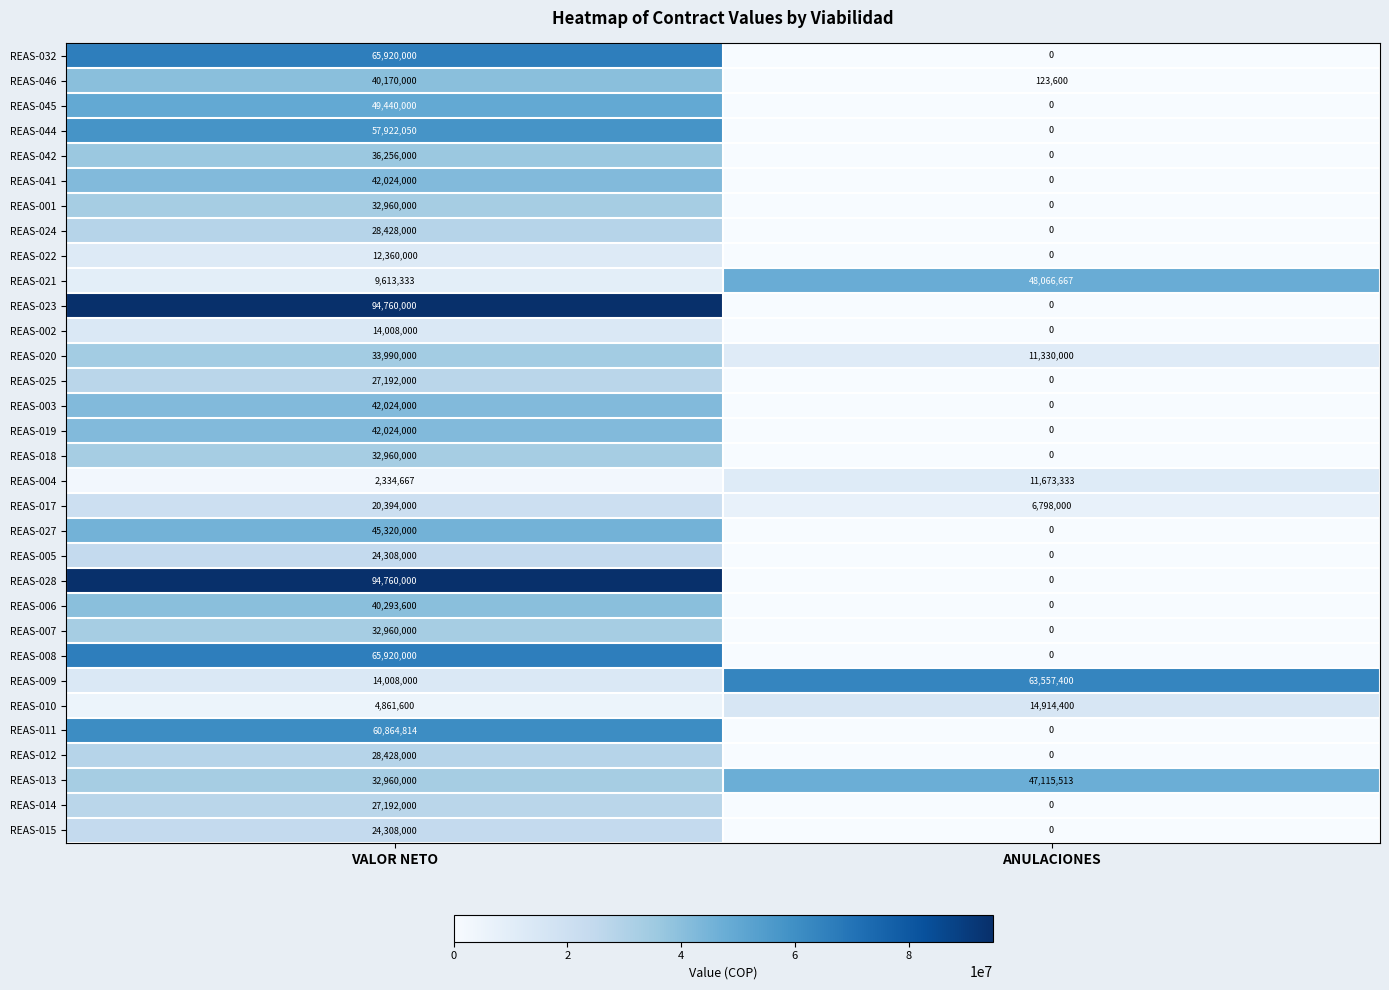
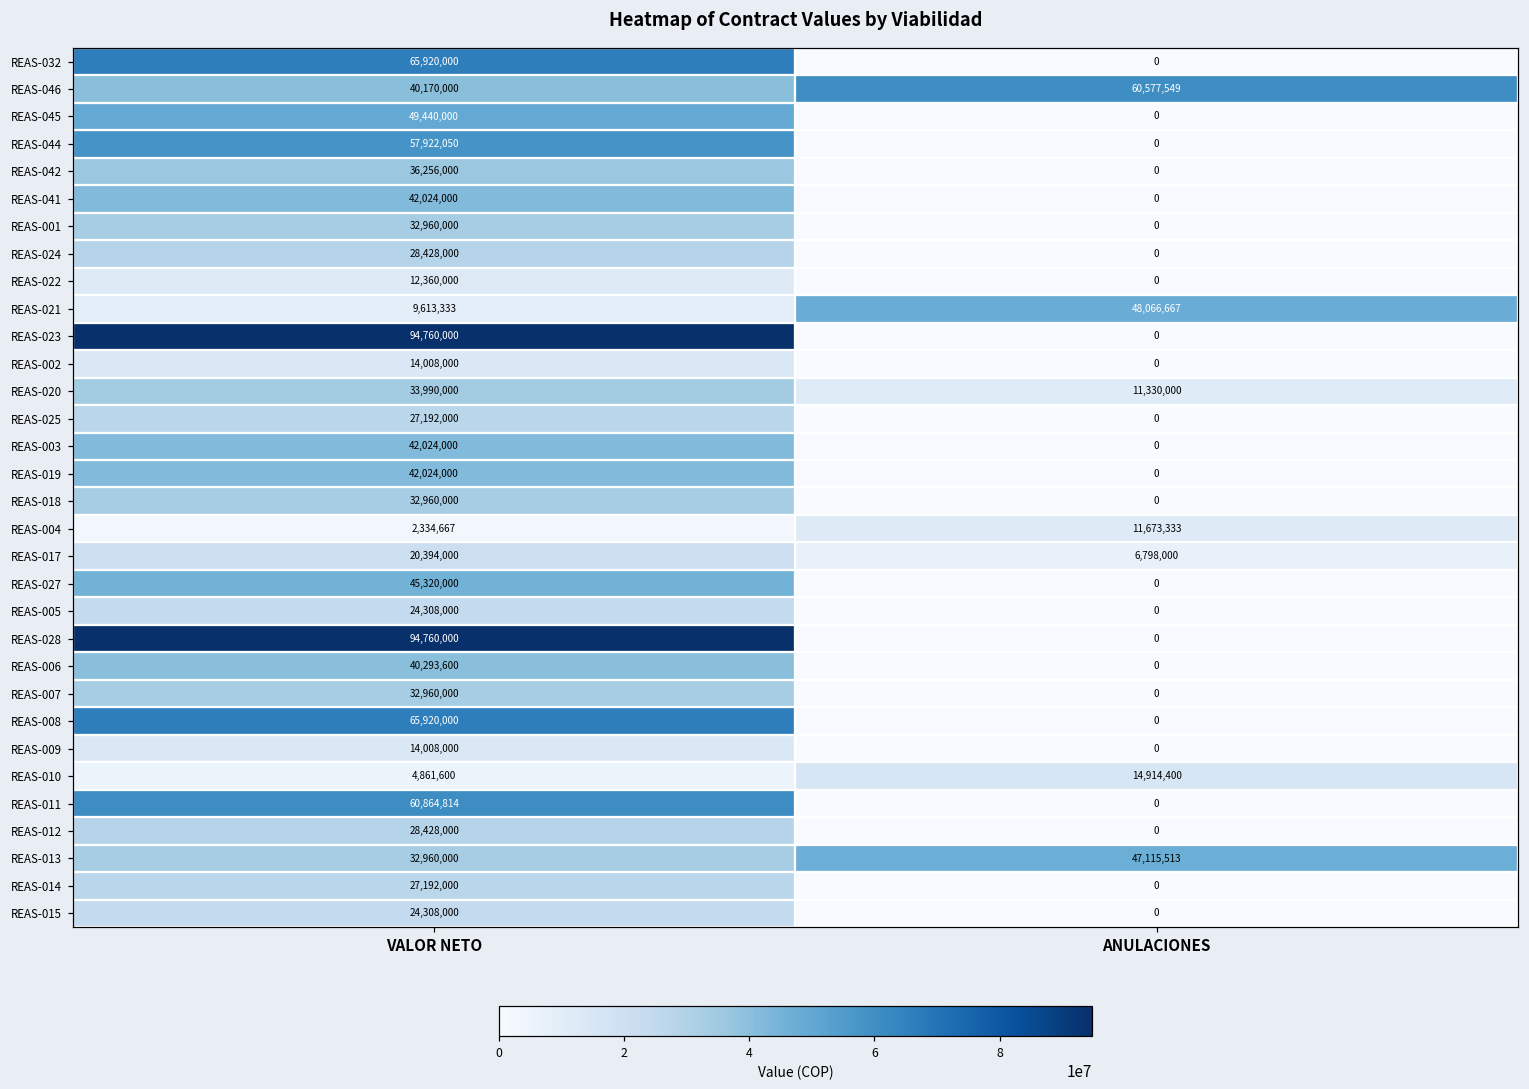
  {
    "REAS-032": {
      "VALOR NETO": "65,920,000",
      "ANULACIONES": "0"
    },
    "REAS-046": {
      "VALOR NETO": "40,170,000",
-     "ANULACIONES": "123,600"
+     "ANULACIONES": "60,577,549"
    },
    "REAS-045": {
      "VALOR NETO": "49,440,000",
      "ANULACIONES": "0"
    },
    "REAS-044": {
      "VALOR NETO": "57,922,050",
      "ANULACIONES": "0"
    },
    "REAS-042": {
      "VALOR NETO": "36,256,000",
      "ANULACIONES": "0"
    },
    "REAS-041": {
      "VALOR NETO": "42,024,000",
      "ANULACIONES": "0"
    },
    "REAS-001": {
      "VALOR NETO": "32,960,000",
      "ANULACIONES": "0"
    },
    "REAS-024": {
      "VALOR NETO": "28,428,000",
      "ANULACIONES": "0"
    },
    "REAS-022": {
      "VALOR NETO": "12,360,000",
      "ANULACIONES": "0"
    },
    "REAS-021": {
      "VALOR NETO": "9,613,333",
      "ANULACIONES": "48,066,667"
    },
    "REAS-023": {
      "VALOR NETO": "94,760,000",
      "ANULACIONES": "0"
    },
    "REAS-002": {
      "VALOR NETO": "14,008,000",
      "ANULACIONES": "0"
    },
    "REAS-020": {
      "VALOR NETO": "33,990,000",
      "ANULACIONES": "11,330,000"
    },
    "REAS-025": {
      "VALOR NETO": "27,192,000",
      "ANULACIONES": "0"
    },
    "REAS-003": {
      "VALOR NETO": "42,024,000",
      "ANULACIONES": "0"
    },
    "REAS-019": {
      "VALOR NETO": "42,024,000",
      "ANULACIONES": "0"
    },
    "REAS-018": {
      "VALOR NETO": "32,960,000",
      "ANULACIONES": "0"
    },
    "REAS-004": {
      "VALOR NETO": "2,334,667",
      "ANULACIONES": "11,673,333"
    },
    "REAS-017": {
      "VALOR NETO": "20,394,000",
      "ANULACIONES": "6,798,000"
    },
    "REAS-027": {
      "VALOR NETO": "45,320,000",
      "ANULACIONES": "0"
    },
    "REAS-005": {
      "VALOR NETO": "24,308,000",
      "ANULACIONES": "0"
    },
    "REAS-028": {
      "VALOR NETO": "94,760,000",
      "ANULACIONES": "0"
    },
    "REAS-006": {
      "VALOR NETO": "40,293,600",
      "ANULACIONES": "0"
    },
    "REAS-007": {
      "VALOR NETO": "32,960,000",
      "ANULACIONES": "0"
    },
    "REAS-008": {
      "VALOR NETO": "65,920,000",
      "ANULACIONES": "0"
    },
    "REAS-009": {
      "VALOR NETO": "14,008,000",
-     "ANULACIONES": "63,557,400"
+     "ANULACIONES": "0"
    },
    "REAS-010": {
      "VALOR NETO": "4,861,600",
      "ANULACIONES": "14,914,400"
    },
    "REAS-011": {
      "VALOR NETO": "60,864,814",
      "ANULACIONES": "0"
    },
    "REAS-012": {
      "VALOR NETO": "28,428,000",
      "ANULACIONES": "0"
    },
    "REAS-013": {
      "VALOR NETO": "32,960,000",
      "ANULACIONES": "47,115,513"
    },
    "REAS-014": {
      "VALOR NETO": "27,192,000",
      "ANULACIONES": "0"
    },
    "REAS-015": {
      "VALOR NETO": "24,308,000",
      "ANULACIONES": "0"
    }
  }
